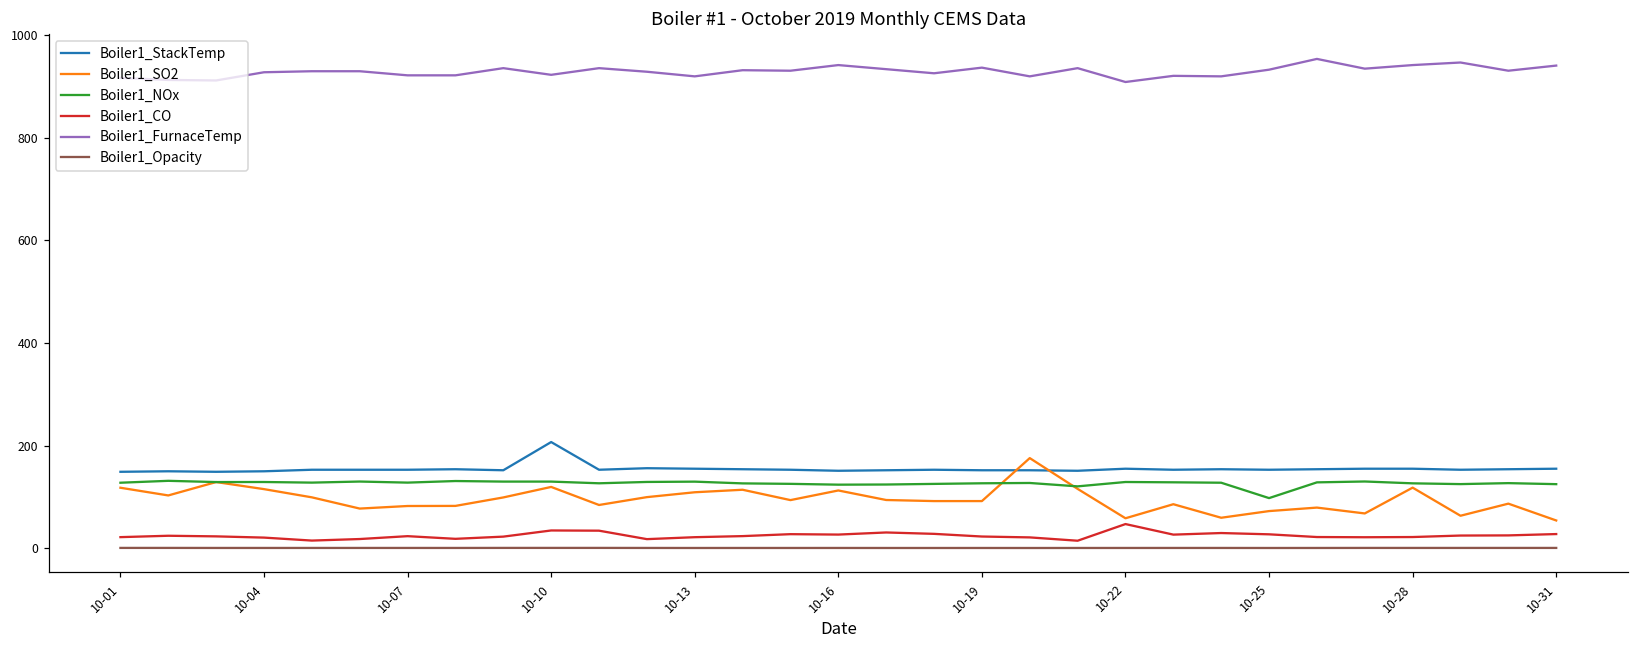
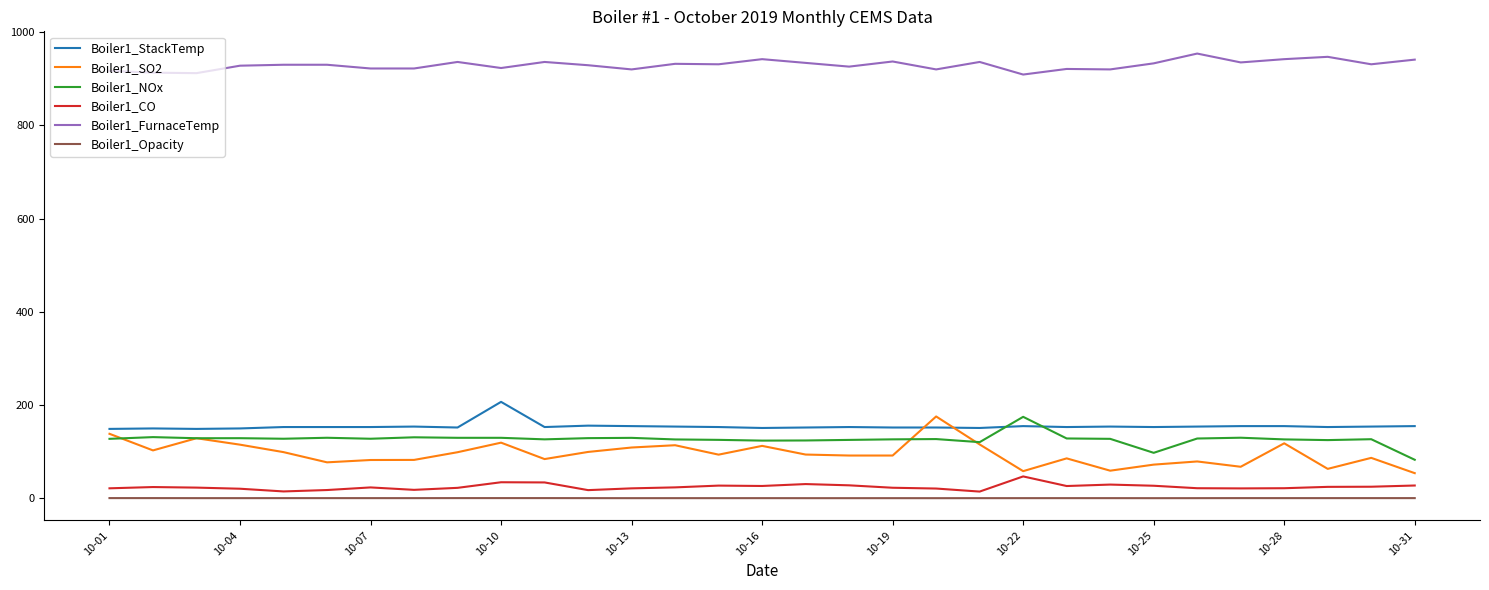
  {
    "Boiler1_StackTemp": {
      "10-01": 150,
      "10-04": 150,
      "10-07": 150,
      "10-10": 210,
      "10-13": 160,
      "10-16": 150,
      "10-19": 150,
      "10-22": 160,
      "10-25": 150,
      "10-28": 160,
      "10-31": 160
    },
    "Boiler1_SO2": {
-     "10-01": 120,
+     "10-01": 140,
      "10-04": 120,
      "10-07": 80,
      "10-10": 120,
      "10-13": 110,
      "10-16": 110,
      "10-19": 90,
      "10-22": 60,
      "10-25": 70,
      "10-28": 120,
      "10-31": 50
    },
    "Boiler1_NOx": {
      "10-01": 130,
      "10-04": 130,
      "10-07": 130,
      "10-10": 130,
      "10-13": 130,
      "10-16": 120,
      "10-19": 130,
-     "10-22": 130,
+     "10-22": 170,
      "10-25": 100,
      "10-28": 130,
-     "10-31": 120
+     "10-31": 80
    },
    "Boiler1_CO": {
      "10-01": 20,
      "10-04": 20,
      "10-07": 20,
      "10-10": 30,
      "10-13": 20,
      "10-16": 30,
      "10-19": 20,
      "10-22": 50,
      "10-25": 30,
      "10-28": 20,
      "10-31": 30
    },
    "Boiler1_FurnaceTemp": {
      "10-04": 930,
      "10-07": 920,
      "10-10": 920,
      "10-13": 920,
      "10-16": 940,
      "10-19": 940,
      "10-22": 910,
      "10-25": 930,
      "10-28": 940,
      "10-31": 940
    },
    "Boiler1_Opacity": {
      "10-01": 0,
      "10-04": 0,
      "10-07": 0,
      "10-10": 0,
      "10-13": 0,
      "10-16": 0,
      "10-19": 0,
      "10-22": 0,
      "10-25": 0,
      "10-28": 0,
      "10-31": 0
    }
  }
